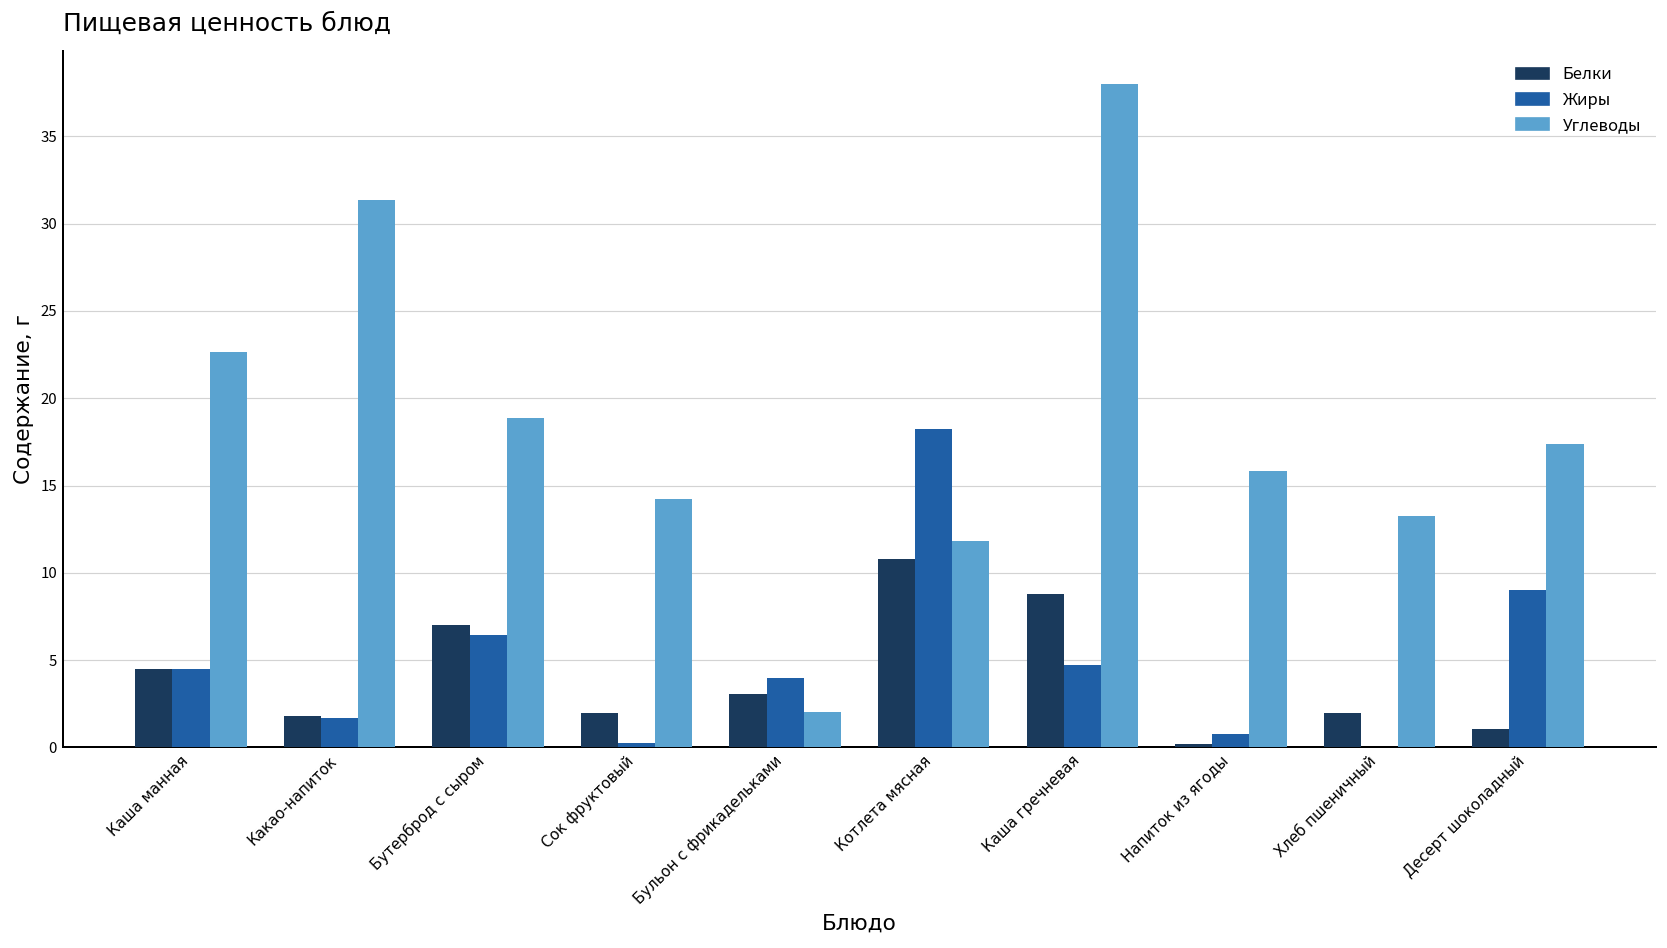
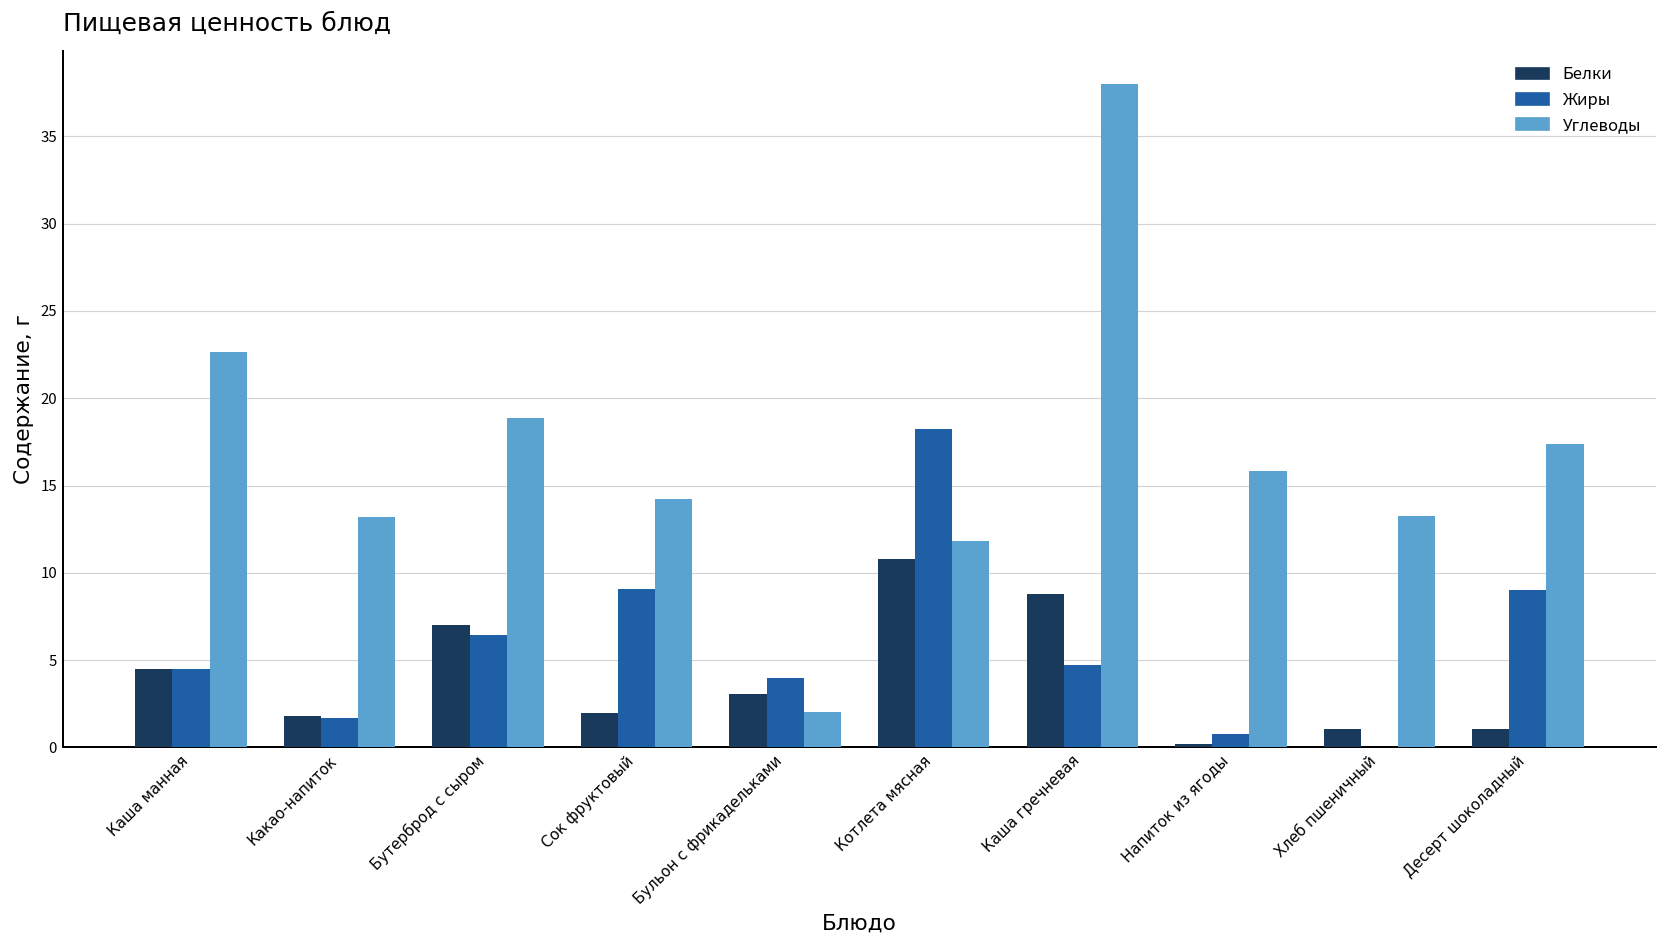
  {
    "Белки": {
      "Каша манная": 4.5,
      "Какао-напиток": 1.8,
      "Бутерброд с сыром": 7.0,
      "Сок фруктовый": 2.0,
      "Бульон с фрикадельками": 3.1,
      "Котлета мясная": 10.8,
      "Каша гречневая": 8.8,
      "Напиток из ягоды": 0.2,
-     "Хлеб пшеничный": 2.0,
+     "Хлеб пшеничный": 1.1,
      "Десерт шоколадный": 1.1
    },
    "Жиры": {
      "Каша манная": 4.5,
      "Какао-напиток": 1.7,
      "Бутерброд с сыром": 6.5,
-     "Сок фруктовый": 0.3,
+     "Сок фруктовый": 9.1,
      "Бульон с фрикадельками": 4.0,
      "Котлета мясная": 18.3,
      "Каша гречневая": 4.7,
      "Напиток из ягоды": 0.8,
      "Хлеб пшеничный": 0.0,
      "Десерт шоколадный": 9.0
    },
    "Углеводы": {
      "Каша манная": 22.7,
-     "Какао-напиток": 31.3,
+     "Какао-напиток": 13.2,
      "Бутерброд с сыром": 18.9,
      "Сок фруктовый": 14.3,
      "Бульон с фрикадельками": 2.0,
      "Котлета мясная": 11.8,
      "Каша гречневая": 38.0,
      "Напиток из ягоды": 15.8,
      "Хлеб пшеничный": 13.3,
      "Десерт шоколадный": 17.4
    }
  }
